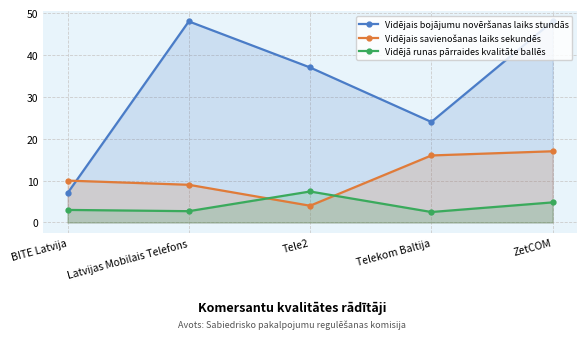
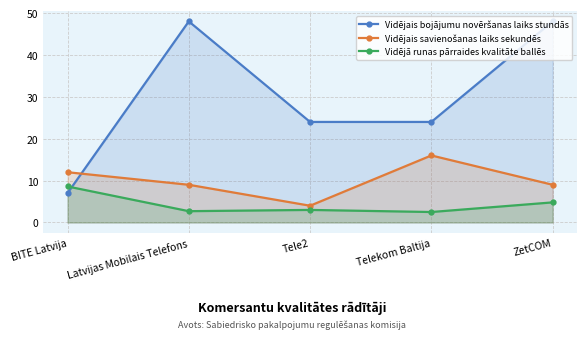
  {
    "Vidējais bojājumu novēršanas laiks stundās": {
      "BITE Latvija": 7,
      "Latvijas Mobilais Telefons": 48,
-     "Tele2": 37,
+     "Tele2": 24,
      "Telekom Baltija": 24
    },
    "Vidējais savienošanas laiks sekundēs": {
-     "BITE Latvija": 10,
+     "BITE Latvija": 12,
      "Latvijas Mobilais Telefons": 9,
      "Tele2": 4,
      "Telekom Baltija": 16,
-     "ZetCOM": 17
+     "ZetCOM": 9
    },
    "Vidējā runas pārraides kvalitāte ballēs": {
-     "BITE Latvija": 3,
+     "BITE Latvija": 9,
      "Latvijas Mobilais Telefons": 3,
-     "Tele2": 7,
+     "Tele2": 3,
      "Telekom Baltija": 3,
      "ZetCOM": 5
    }
  }
